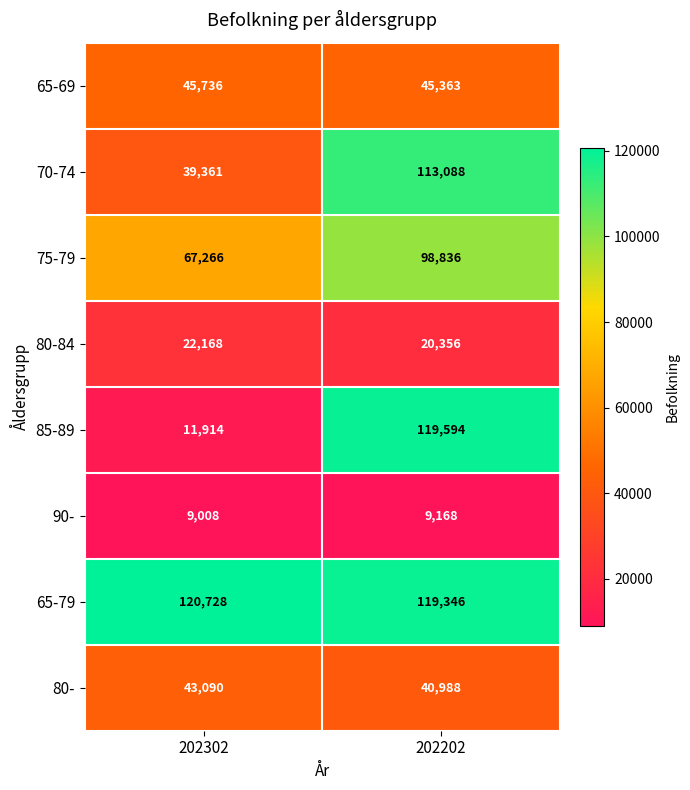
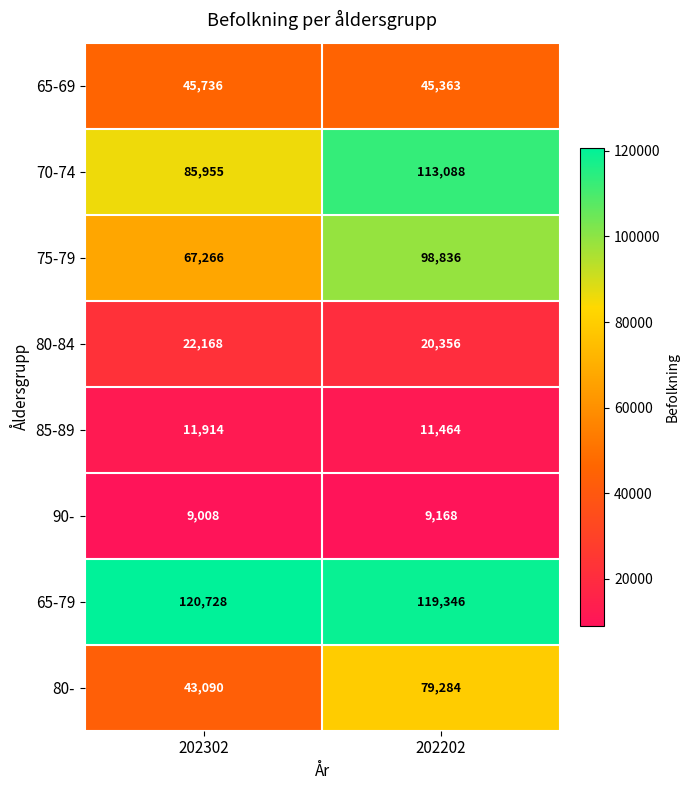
  {
    "65-69": {
      "202302": "45,736",
      "202202": "45,363"
    },
    "70-74": {
-     "202302": "39,361",
+     "202302": "85,955",
      "202202": "113,088"
    },
    "75-79": {
      "202302": "67,266",
      "202202": "98,836"
    },
    "80-84": {
      "202302": "22,168",
      "202202": "20,356"
    },
    "85-89": {
      "202302": "11,914",
-     "202202": "119,594"
+     "202202": "11,464"
    },
    "90-": {
      "202302": "9,008",
      "202202": "9,168"
    },
    "65-79": {
      "202302": "120,728",
      "202202": "119,346"
    },
    "80-": {
      "202302": "43,090",
-     "202202": "40,988"
+     "202202": "79,284"
    }
  }
